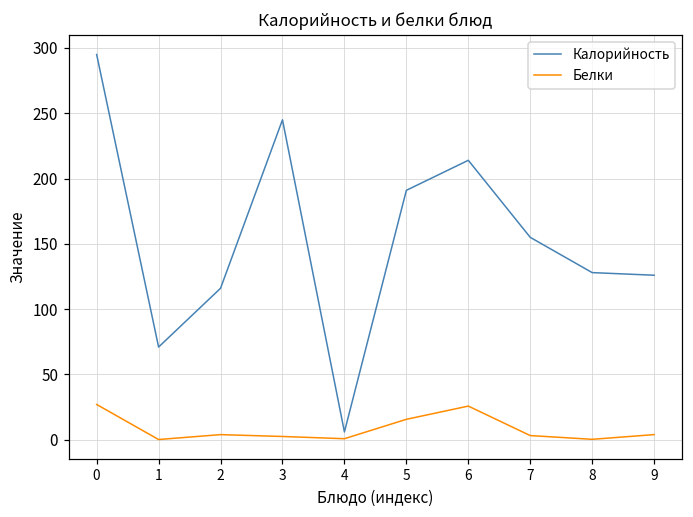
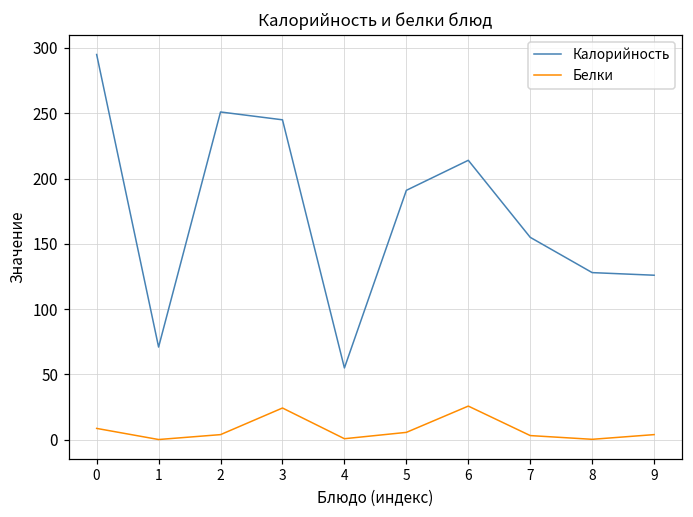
  {
    "Калорийность": {
      "0": 295,
      "1": 71,
-     "2": 116,
+     "2": 251,
      "3": 245,
-     "4": 6,
+     "4": 55,
      "5": 191,
      "6": 214,
      "7": 155,
      "8": 128,
      "9": 126
    },
    "Белки": {
-     "0": 27,
+     "0": 9,
      "1": 0,
      "2": 4,
-     "3": 3,
+     "3": 24,
      "4": 1,
-     "5": 16,
+     "5": 6,
      "6": 26,
      "7": 3,
      "8": 0,
      "9": 4
    }
  }
